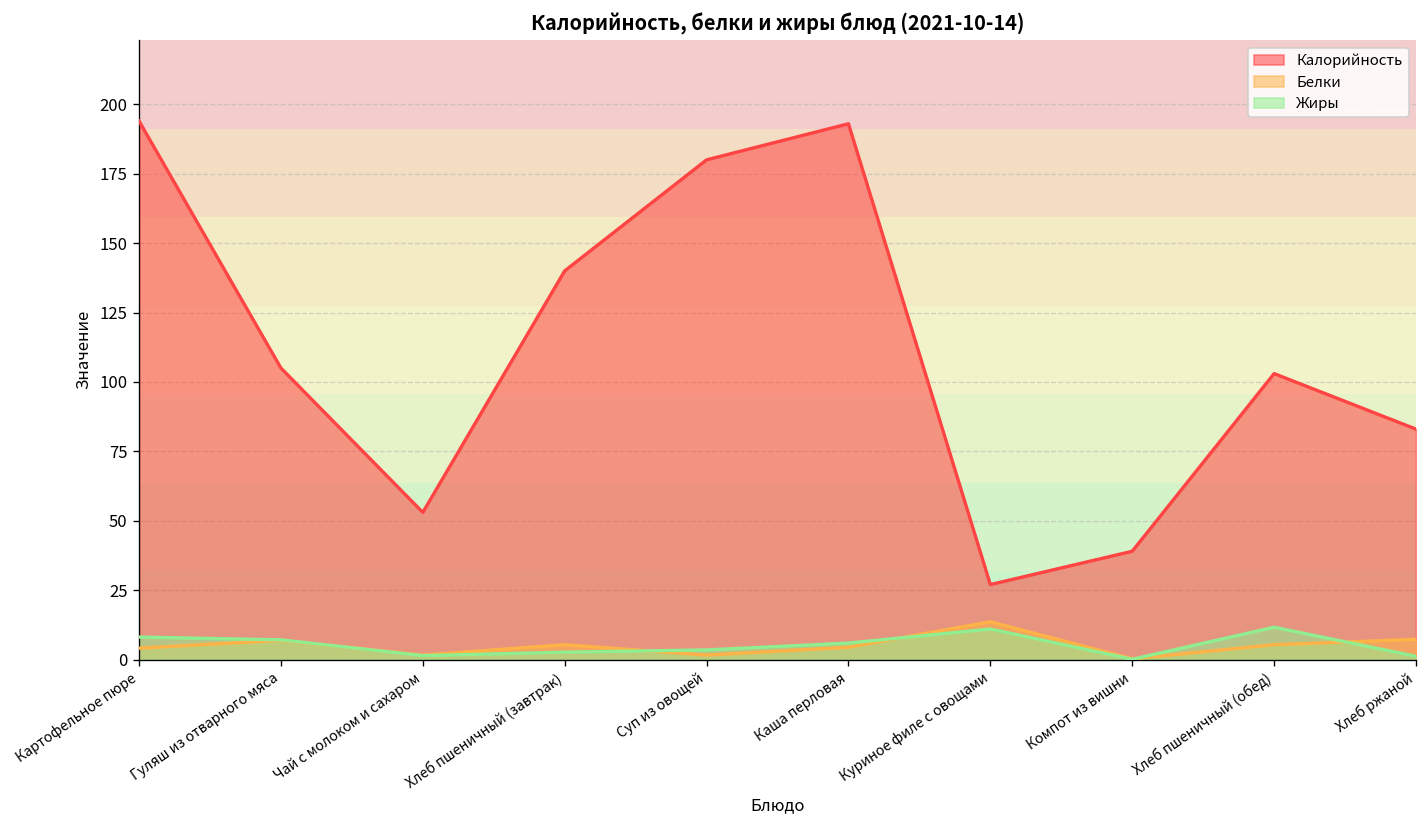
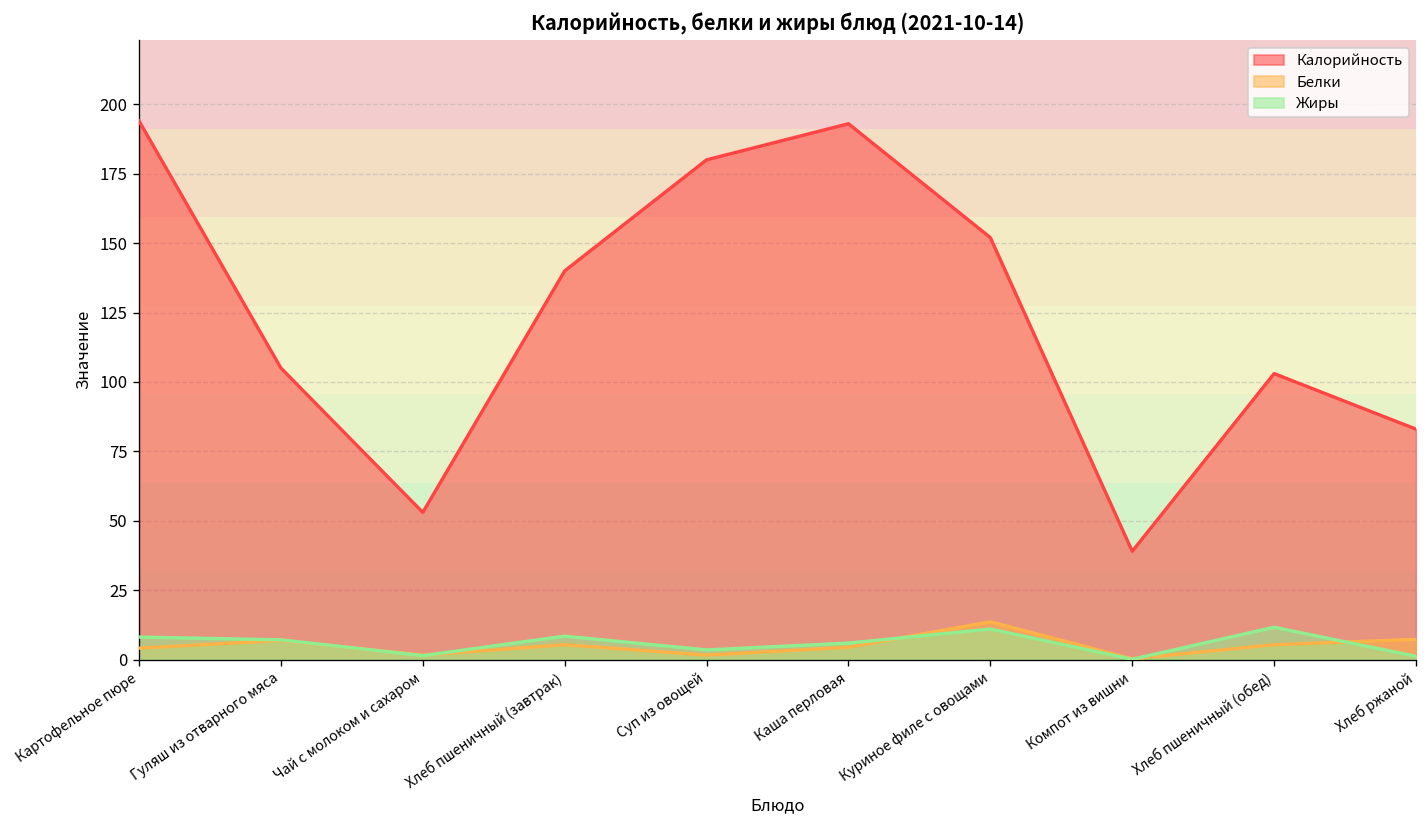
  {
    "Калорийность": {
      "Картофельное пюре": 194,
      "Гуляш из отварного мяса": 105,
      "Чай с молоком и сахаром": 53,
      "Хлеб пшеничный (завтрак)": 140,
      "Суп из овощей": 180,
      "Каша перловая": 193,
-     "Куриное филе с овощами": 27,
+     "Куриное филе с овощами": 152,
      "Компот из вишни": 39,
      "Хлеб пшеничный (обед)": 103,
      "Хлеб ржаной": 83
    },
    "Белки": {
      "Картофельное пюре": 4,
      "Хлеб пшеничный (завтрак)": 5,
      "Суп из овощей": 2,
      "Каша перловая": 4,
      "Куриное филе с овощами": 14,
      "Хлеб пшеничный (обед)": 5,
      "Хлеб ржаной": 7
    },
    "Жиры": {
      "Картофельное пюре": 8,
-     "Хлеб пшеничный (завтрак)": 3,
+     "Хлеб пшеничный (завтрак)": 8,
      "Суп из овощей": 3,
      "Каша перловая": 6,
      "Куриное филе с овощами": 11,
      "Хлеб пшеничный (обед)": 12,
      "Хлеб ржаной": 1
    }
  }
